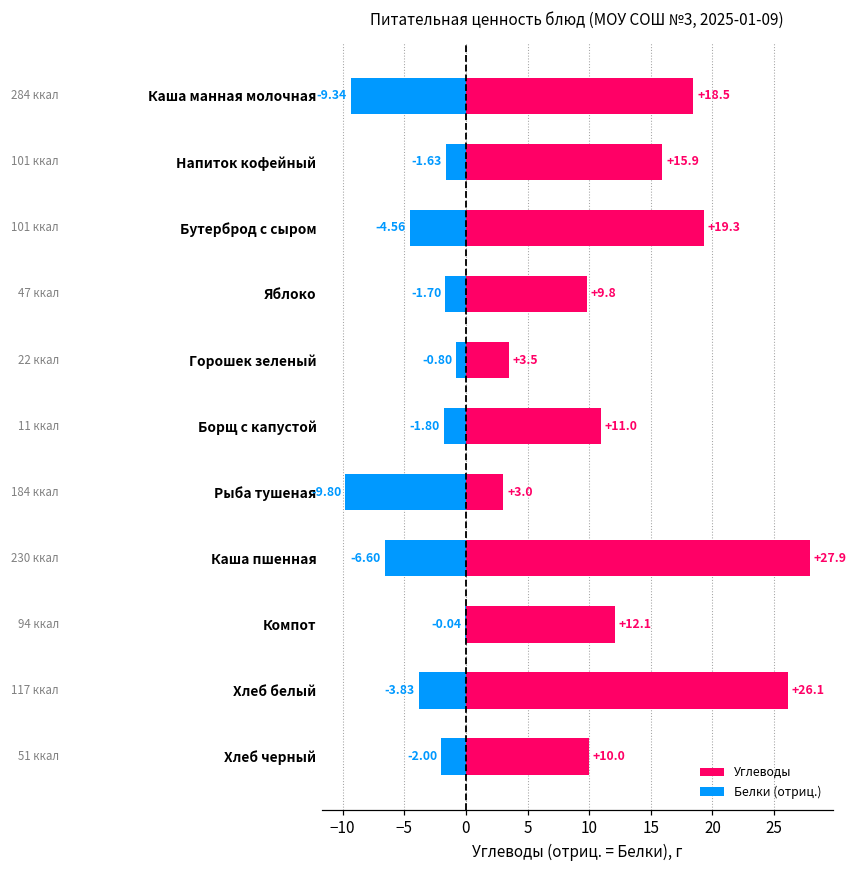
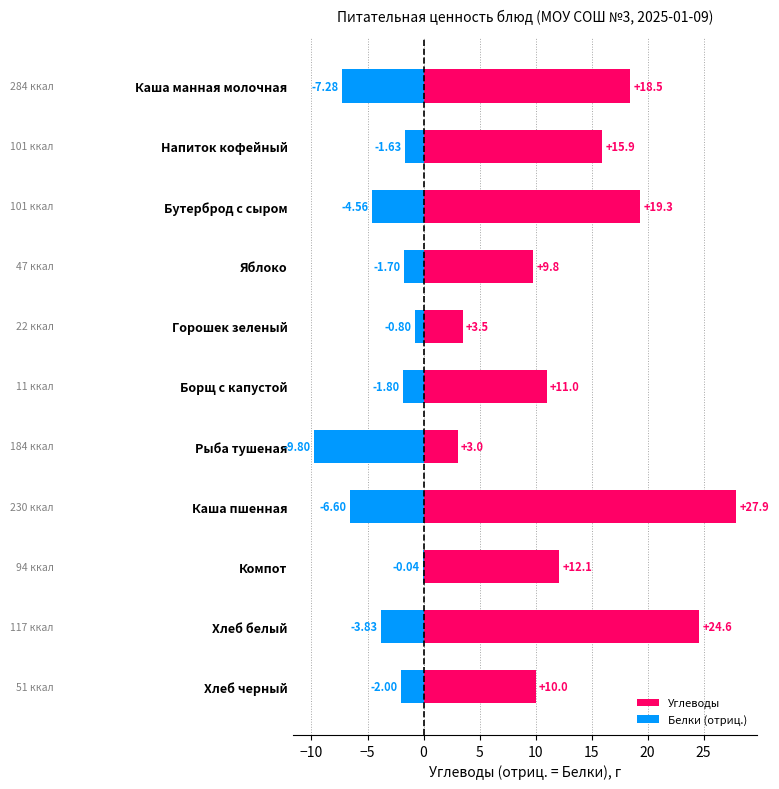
  {
    "Углеводы": {
      "Каша манная молочная": "+18.5",
      "Напиток кофейный": "+15.9",
      "Бутерброд с сыром": "+19.3",
      "Яблоко": "+9.8",
      "Горошек зеленый": "+3.5",
      "Борщ с капустой": "+11.0",
      "Рыба тушеная": "+3.0",
      "Каша пшенная": "+27.9",
      "Компот": "+12.1",
-     "Хлеб белый": "+26.1",
+     "Хлеб белый": "+24.6",
      "Хлеб черный": "+10.0"
    },
    "Белки (отриц.)": {
-     "Каша манная молочная": "-9.34",
+     "Каша манная молочная": "-7.28",
      "Напиток кофейный": "-1.63",
      "Бутерброд с сыром": "-4.56",
      "Яблоко": "-1.70",
      "Горошек зеленый": "-0.80",
      "Борщ с капустой": "-1.80",
      "Рыба тушеная": "-9.80",
      "Каша пшенная": "-6.60",
      "Компот": "-0.04",
      "Хлеб белый": "-3.83",
      "Хлеб черный": "-2.00"
    }
  }
